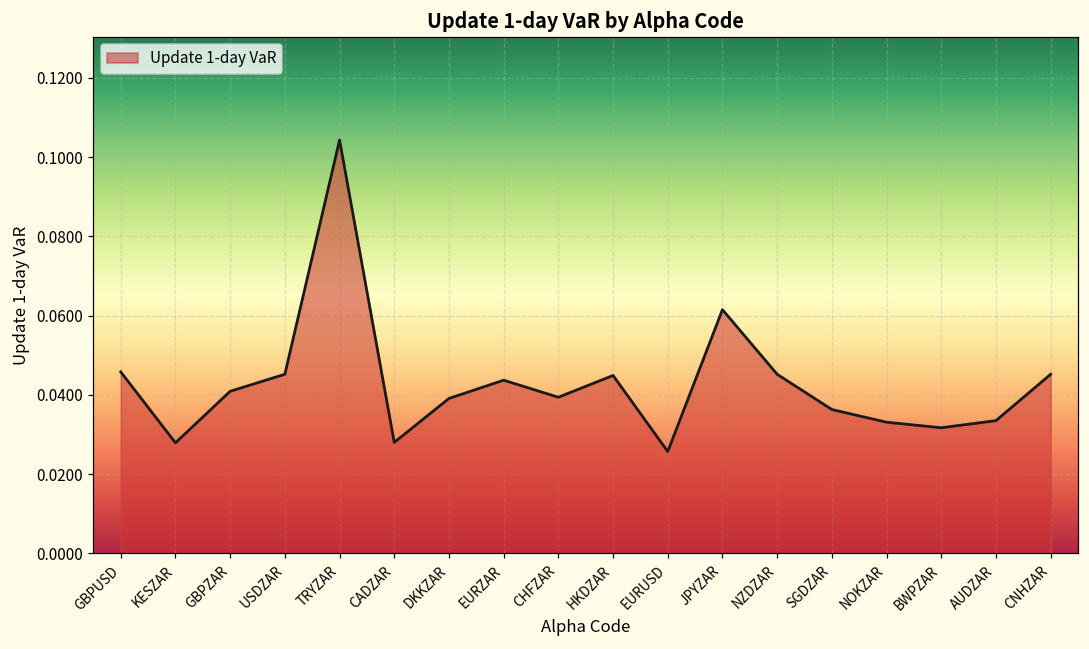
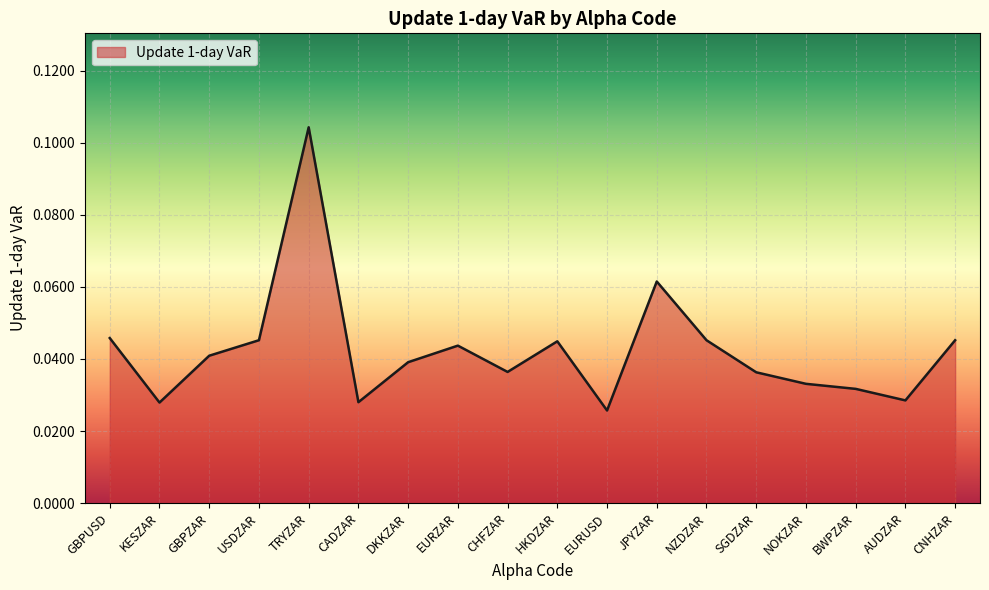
  {
    "GBPUSD": 0.046,
    "KESZAR": 0.028,
    "GBPZAR": 0.041,
    "USDZAR": 0.045,
    "TRYZAR": 0.104,
    "CADZAR": 0.028,
    "DKKZAR": 0.039,
    "EURZAR": 0.044,
-   "CHFZAR": 0.039,
+   "CHFZAR": 0.036,
    "HKDZAR": 0.045,
    "EURUSD": 0.026,
    "JPYZAR": 0.062,
    "NZDZAR": 0.045,
    "SGDZAR": 0.036,
    "NOKZAR": 0.033,
    "BWPZAR": 0.032,
-   "AUDZAR": 0.034,
+   "AUDZAR": 0.029,
    "CNHZAR": 0.045
  }
